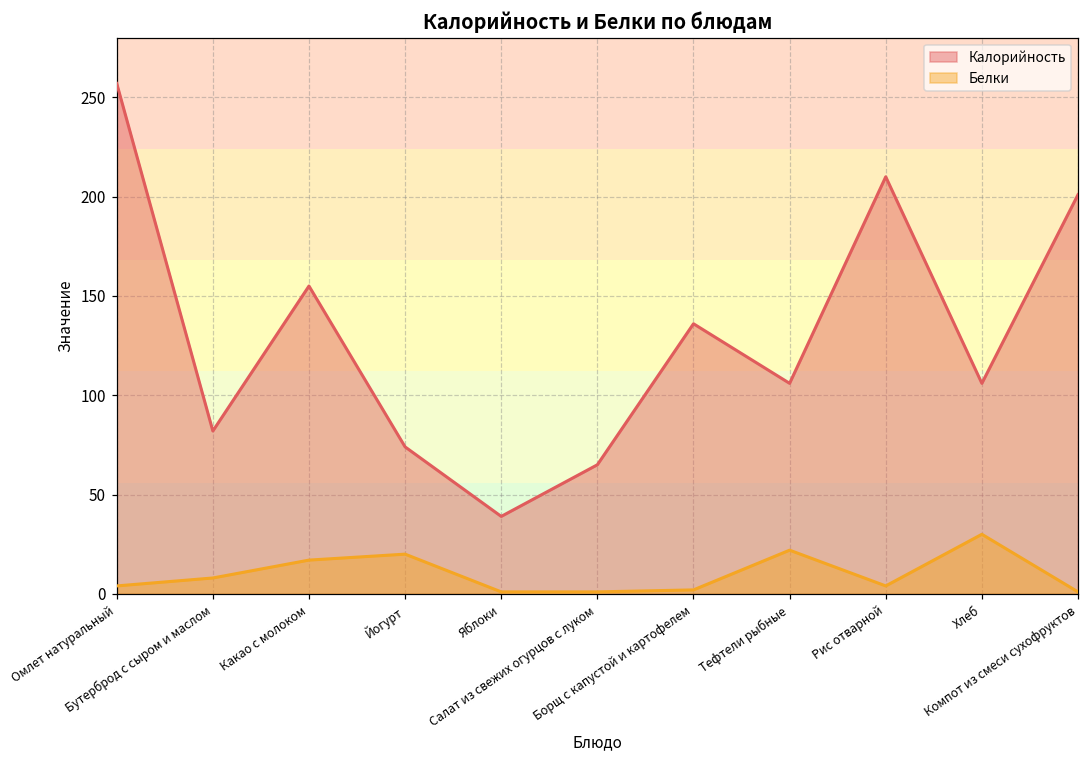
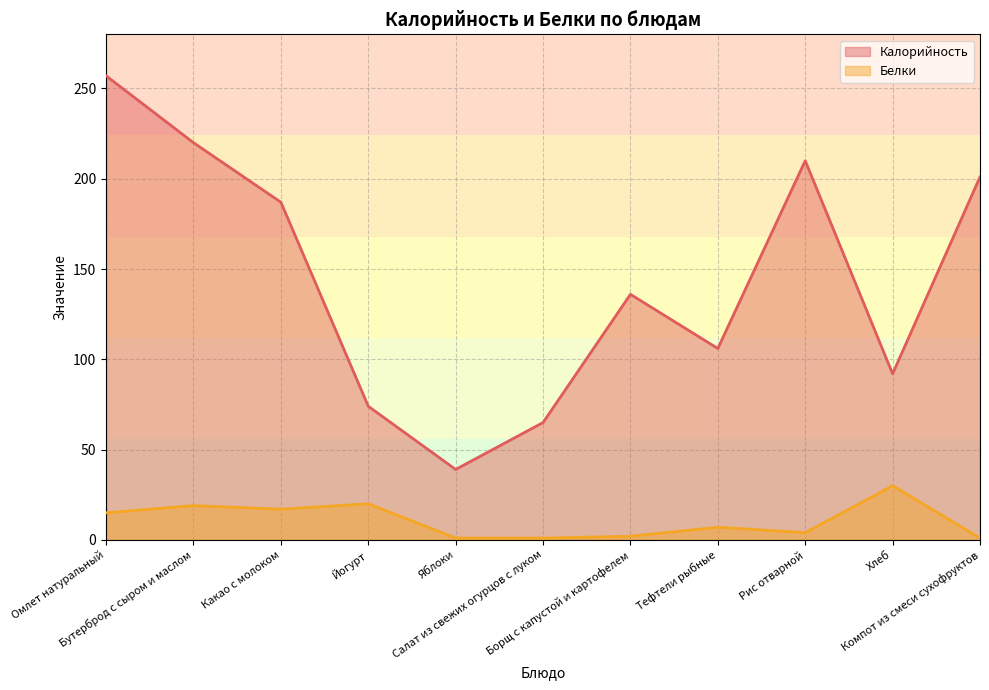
  {
    "Калорийность": {
      "Омлет натуральный": 257,
-     "Бутерброд с сыром и маслом": 82,
-     "Какао с молоком": 155,
+     "Бутерброд с сыром и маслом": 220,
+     "Какао с молоком": 187,
      "Йогурт": 74,
      "Яблоки": 39,
      "Салат из свежих огурцов с луком": 65,
      "Борщ с капустой и картофелем": 136,
      "Тефтели рыбные": 106,
      "Рис отварной": 210,
-     "Хлеб": 106,
+     "Хлеб": 92,
      "Компот из смеси сухофруктов": 201
    },
    "Белки": {
-     "Омлет натуральный": 4,
-     "Бутерброд с сыром и маслом": 8,
+     "Омлет натуральный": 15,
+     "Бутерброд с сыром и маслом": 19,
      "Какао с молоком": 17,
      "Йогурт": 20,
      "Яблоки": 1,
      "Салат из свежих огурцов с луком": 1,
      "Борщ с капустой и картофелем": 2,
-     "Тефтели рыбные": 22,
+     "Тефтели рыбные": 7,
      "Рис отварной": 4,
      "Хлеб": 30,
      "Компот из смеси сухофруктов": 1
    }
  }
